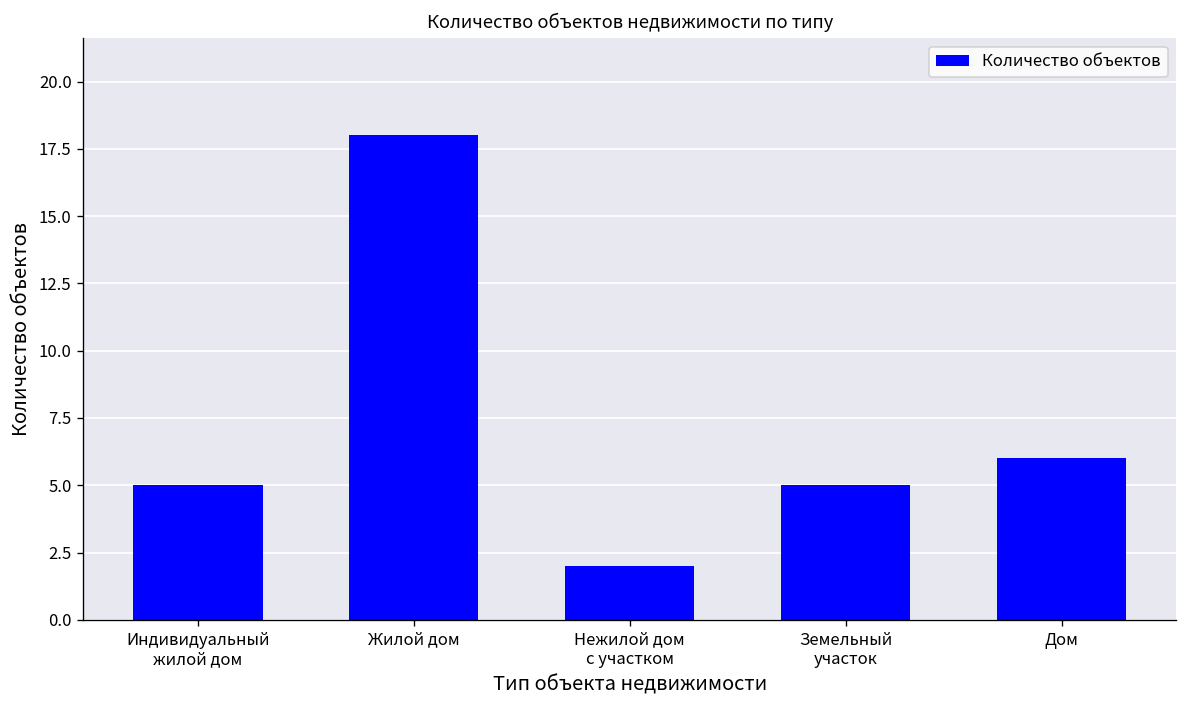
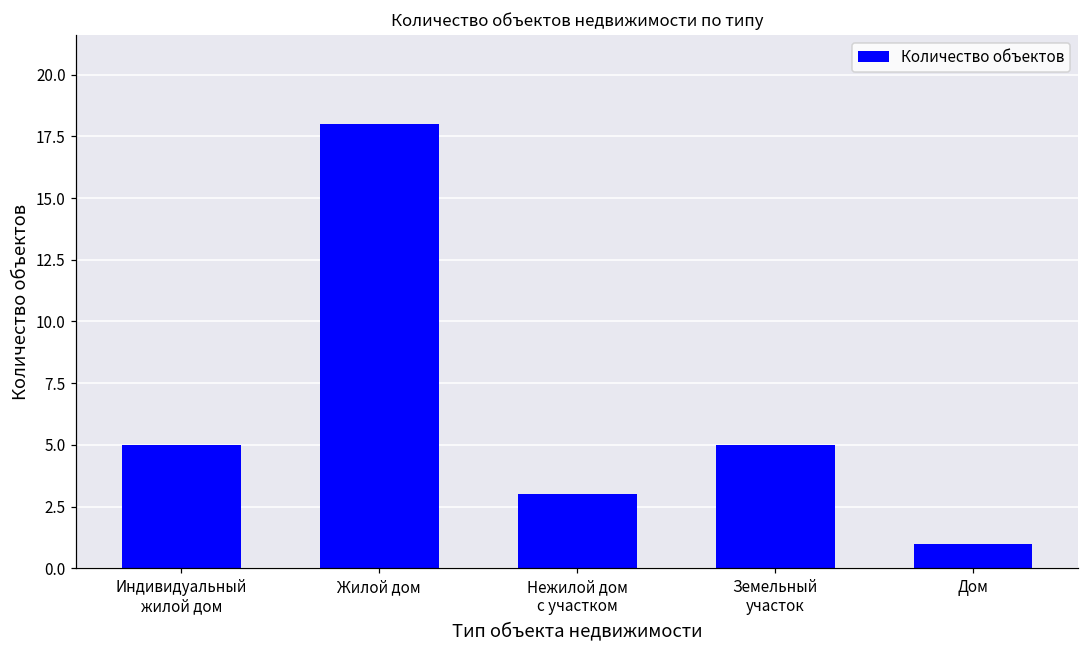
  {
    "Индивидуальный жилой дом": 5,
    "Жилой дом": 18,
-   "Нежилой дом с участком": 2,
+   "Нежилой дом с участком": 3,
    "Земельный участок": 5,
-   "Дом": 6
+   "Дом": 1
  }
